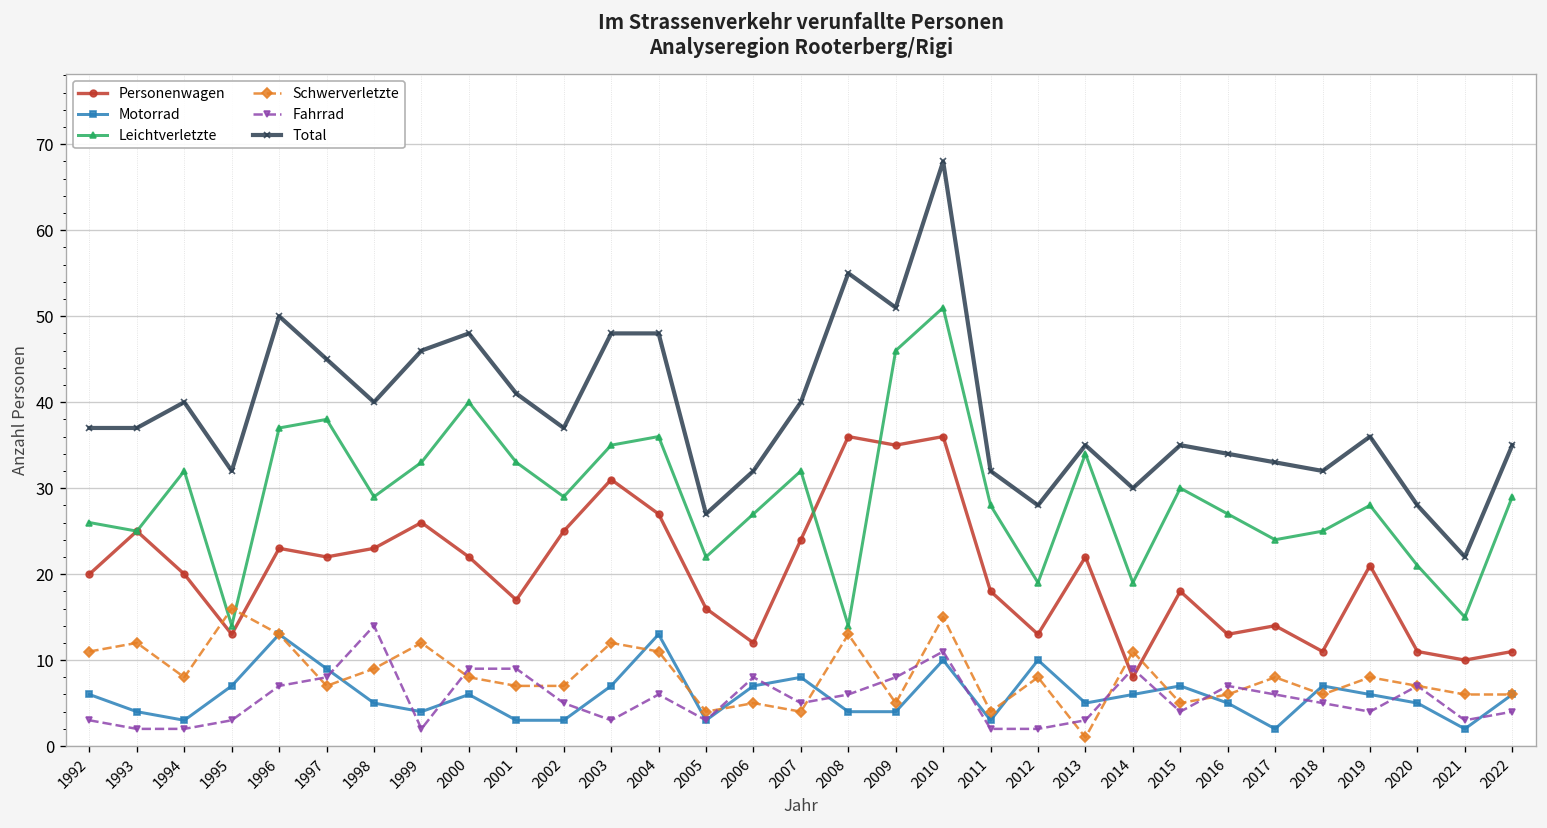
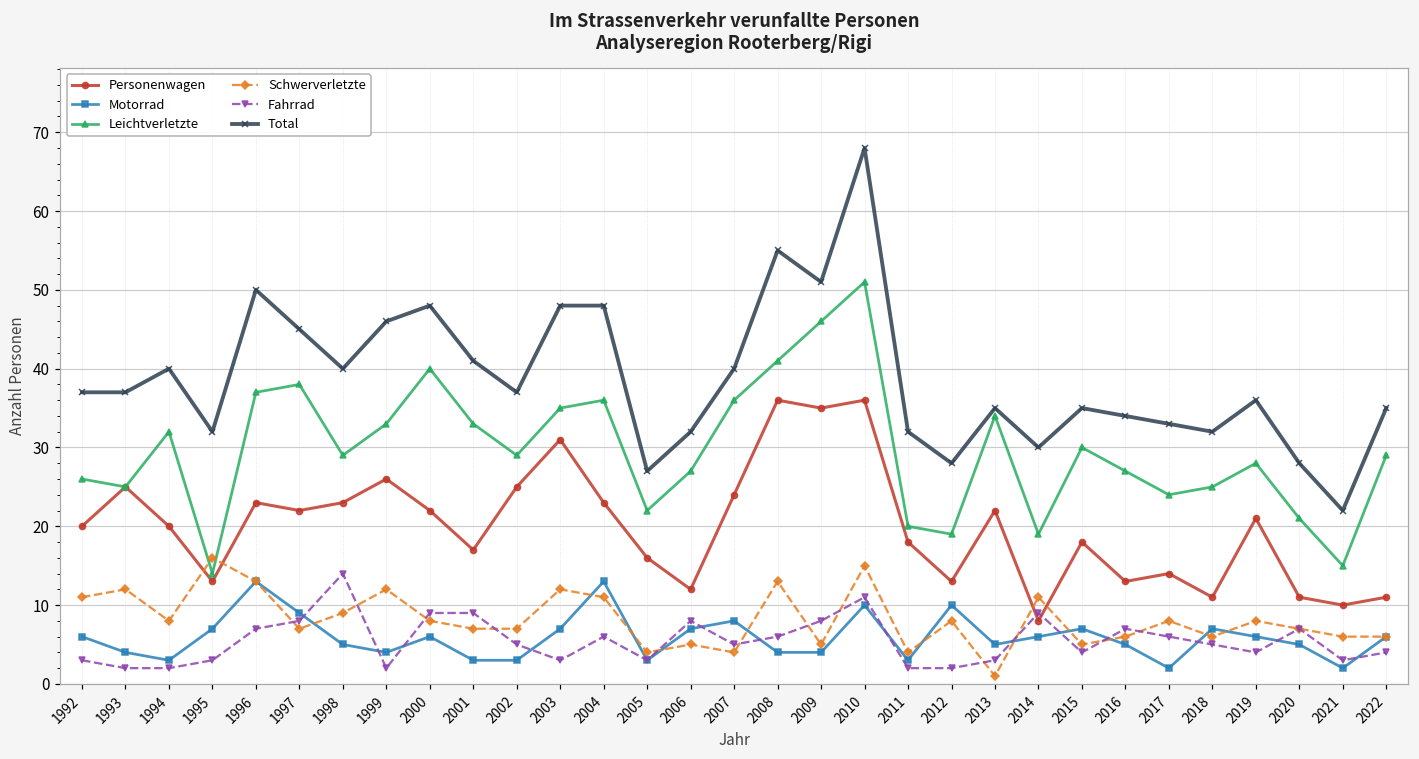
  {
    "Personenwagen": {
      "1992": 20,
      "1994": 20,
      "1995": 13,
      "1996": 23,
      "1997": 22,
      "1998": 23,
      "1999": 26,
      "2000": 22,
      "2001": 17,
      "2002": 25,
      "2003": 31,
-     "2004": 27,
+     "2004": 23,
      "2005": 16,
      "2006": 12,
      "2007": 24,
      "2008": 36,
      "2009": 35,
      "2010": 36,
      "2011": 18,
      "2012": 13,
      "2013": 22,
      "2014": 8,
      "2015": 18,
      "2016": 13,
      "2017": 14,
      "2018": 11,
      "2019": 21,
      "2020": 11,
      "2021": 10,
      "2022": 11
    },
    "Motorrad": {
      "1992": 6,
      "1993": 4,
      "1994": 3,
      "1995": 7,
      "1997": 9,
      "1998": 5,
      "1999": 4,
      "2000": 6,
      "2001": 3,
      "2002": 3,
      "2003": 7,
      "2004": 13,
      "2006": 7,
      "2007": 8,
      "2008": 4,
      "2009": 4,
      "2010": 10,
      "2011": 3,
      "2012": 10,
      "2013": 5,
      "2014": 6,
      "2015": 7,
      "2016": 5,
      "2017": 2,
      "2018": 7,
      "2019": 6,
      "2020": 5,
      "2021": 2
    },
    "Leichtverletzte": {
      "1992": 26,
      "1994": 32,
      "1995": 14,
      "1996": 37,
      "1997": 38,
      "1998": 29,
      "1999": 33,
      "2000": 40,
      "2001": 33,
      "2002": 29,
      "2003": 35,
      "2004": 36,
      "2005": 22,
      "2006": 27,
-     "2007": 32,
-     "2008": 14,
+     "2007": 36,
+     "2008": 41,
      "2009": 46,
      "2010": 51,
-     "2011": 28,
+     "2011": 20,
      "2012": 19,
      "2013": 34,
      "2014": 19,
      "2015": 30,
      "2016": 27,
      "2017": 24,
      "2018": 25,
      "2019": 28,
      "2020": 21,
      "2021": 15,
      "2022": 29
    },
    "Schwerverletzte": {
      "1992": 11,
      "1993": 12,
      "1994": 8,
      "1995": 16,
      "1997": 7,
      "1998": 9,
      "1999": 12,
      "2000": 8,
      "2001": 7,
      "2002": 7,
      "2003": 12,
      "2004": 11,
      "2005": 4,
      "2006": 5,
      "2007": 4,
      "2008": 13,
      "2009": 5,
      "2010": 15,
      "2011": 4,
      "2012": 8,
      "2013": 1,
      "2014": 11,
      "2015": 5,
      "2016": 6,
      "2017": 8,
      "2018": 6,
      "2019": 8,
      "2021": 6
    },
    "Fahrrad": {
      "1992": 3,
      "1993": 2,
      "1994": 2,
      "1995": 3,
      "1996": 7,
      "1997": 8,
      "1998": 14,
      "1999": 2,
      "2000": 9,
      "2001": 9,
      "2002": 5,
      "2003": 3,
      "2004": 6,
      "2006": 8,
      "2007": 5,
      "2008": 6,
      "2009": 8,
      "2010": 11,
      "2011": 2,
      "2012": 2,
      "2013": 3,
      "2014": 9,
      "2015": 4,
      "2016": 7,
      "2017": 6,
      "2018": 5,
      "2019": 4,
      "2021": 3,
      "2022": 4
    },
    "Total": {
      "1992": 37,
      "1993": 37,
      "1994": 40,
      "1995": 32,
      "1996": 50,
      "1997": 45,
      "1998": 40,
      "1999": 46,
      "2000": 48,
      "2001": 41,
      "2002": 37,
      "2003": 48,
      "2004": 48,
      "2005": 27,
      "2006": 32,
      "2007": 40,
      "2008": 55,
      "2009": 51,
      "2010": 68,
      "2011": 32,
      "2012": 28,
      "2013": 35,
      "2014": 30,
      "2015": 35,
      "2016": 34,
      "2017": 33,
      "2018": 32,
      "2019": 36,
      "2020": 28,
      "2021": 22,
      "2022": 35
    }
  }
